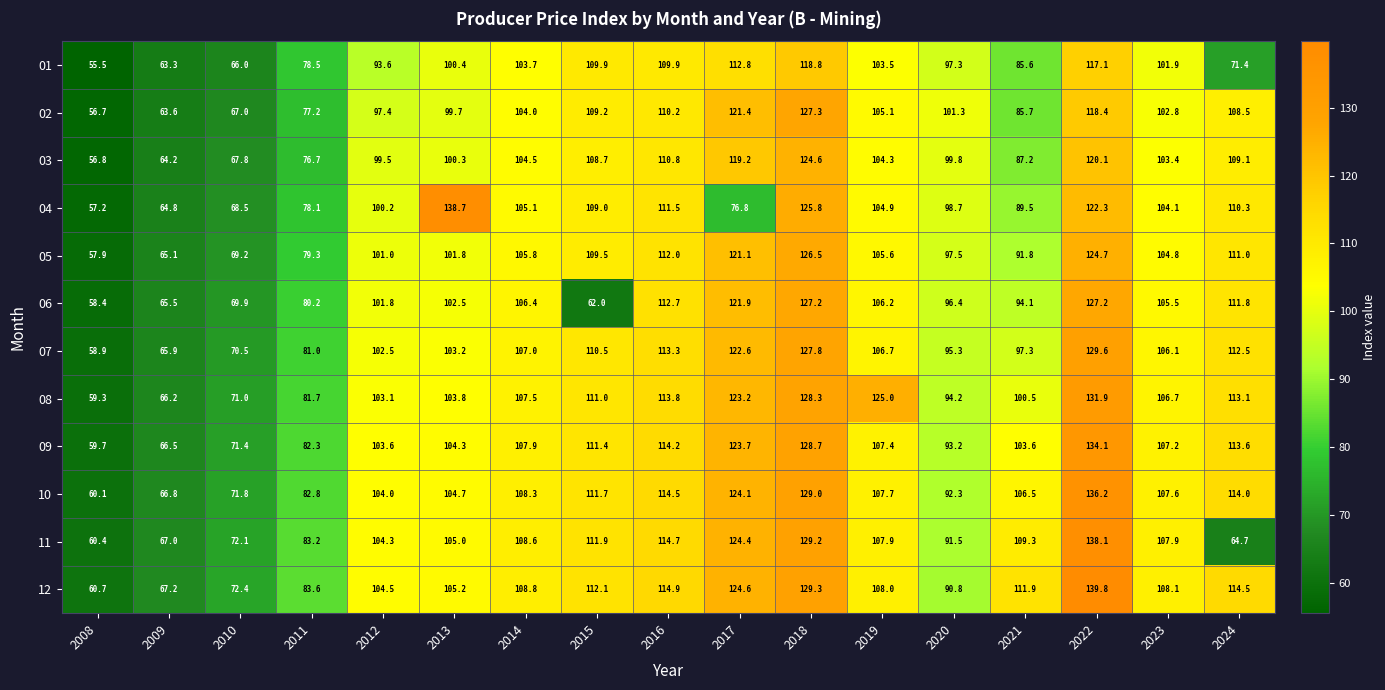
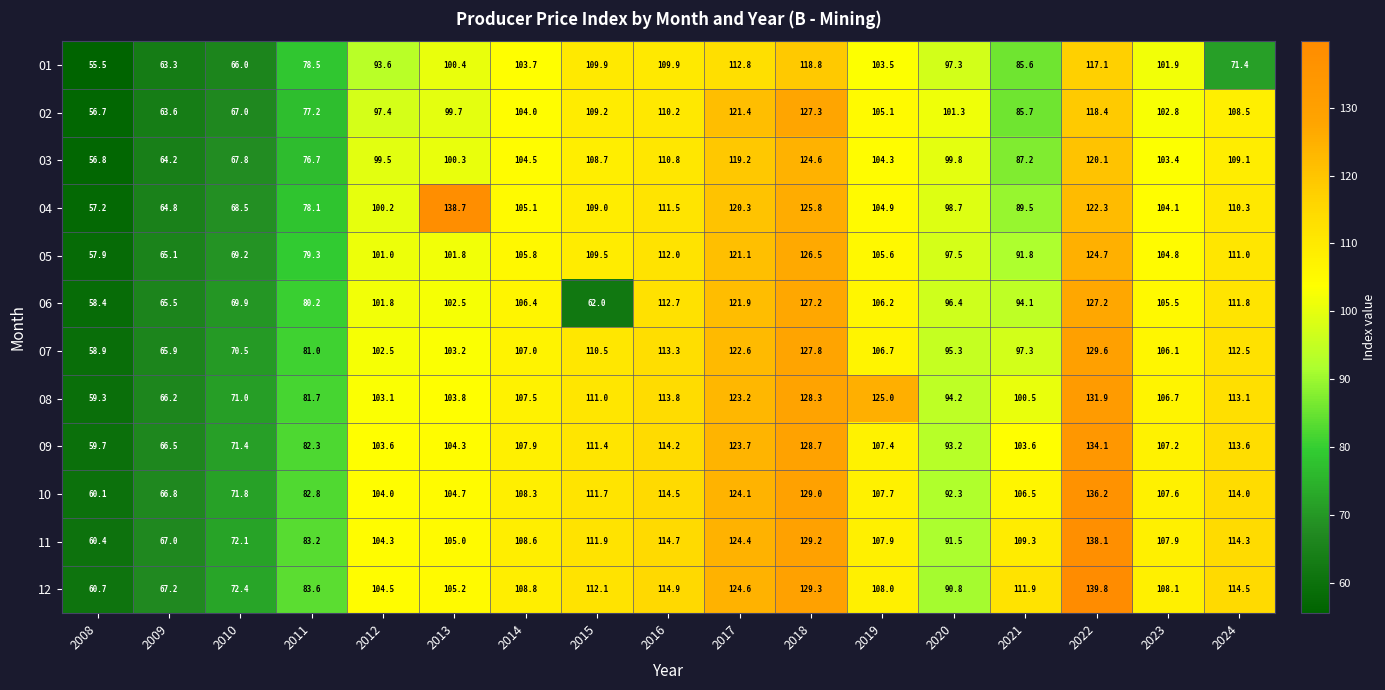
  {
    "04": {
      "2008": 57.2,
      "2009": 64.8,
      "2010": 68.5,
      "2011": 78.1,
      "2012": 100.2,
      "2013": 138.7,
      "2014": 105.1,
      "2015": 109.0,
      "2016": 111.5,
-     "2017": 76.8,
+     "2017": 120.3,
      "2018": 125.8,
      "2019": 104.9,
      "2020": 98.7,
      "2021": 89.5,
      "2022": 122.3,
      "2023": 104.1,
      "2024": 110.3
    },
    "11": {
      "2008": 60.4,
      "2009": 67.0,
      "2010": 72.1,
      "2011": 83.2,
      "2012": 104.3,
      "2013": 105.0,
      "2014": 108.6,
      "2015": 111.9,
      "2016": 114.7,
      "2017": 124.4,
      "2018": 129.2,
      "2019": 107.9,
      "2020": 91.5,
      "2021": 109.3,
      "2022": 138.1,
      "2023": 107.9,
-     "2024": 64.7
+     "2024": 114.3
    }
  }
